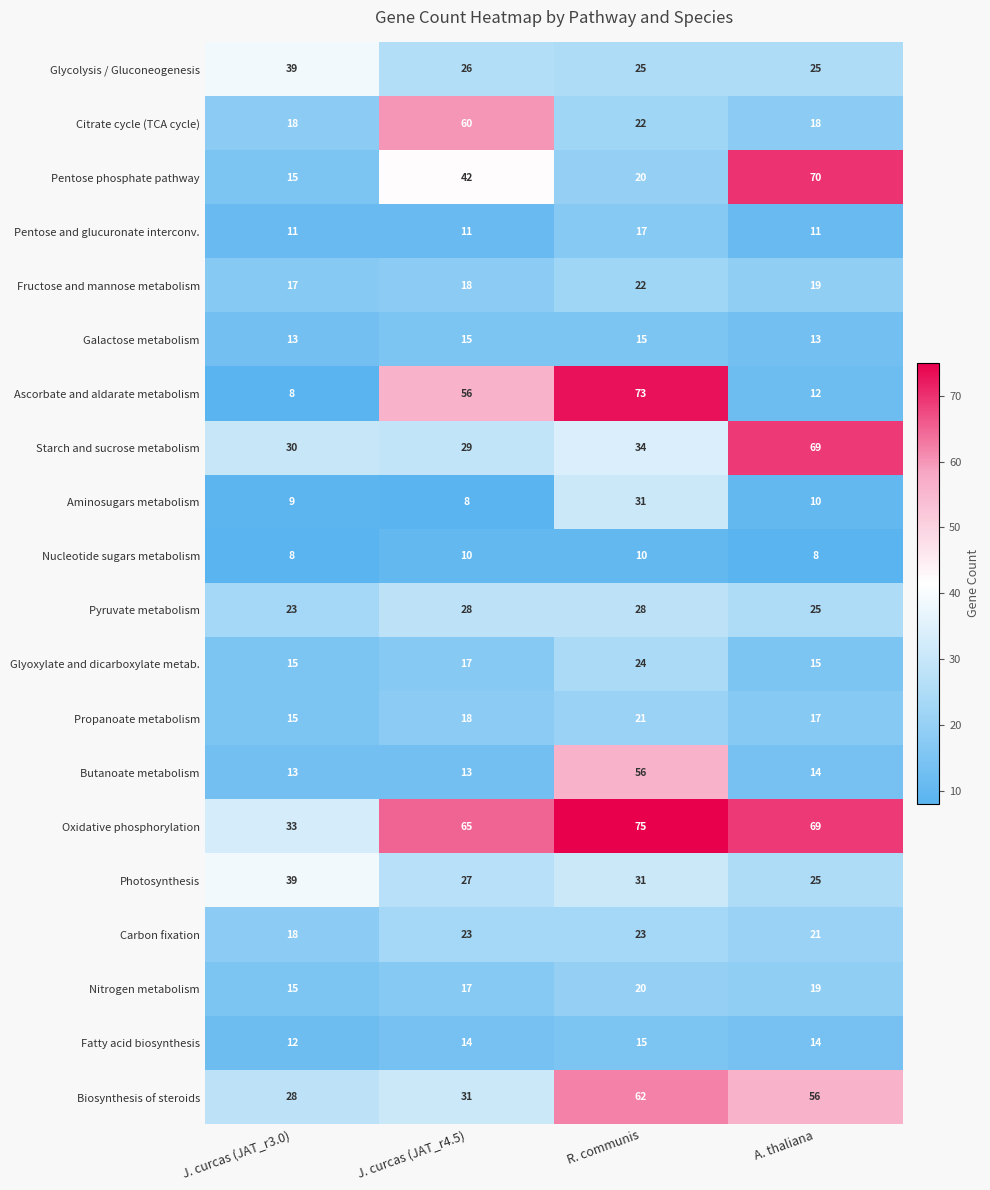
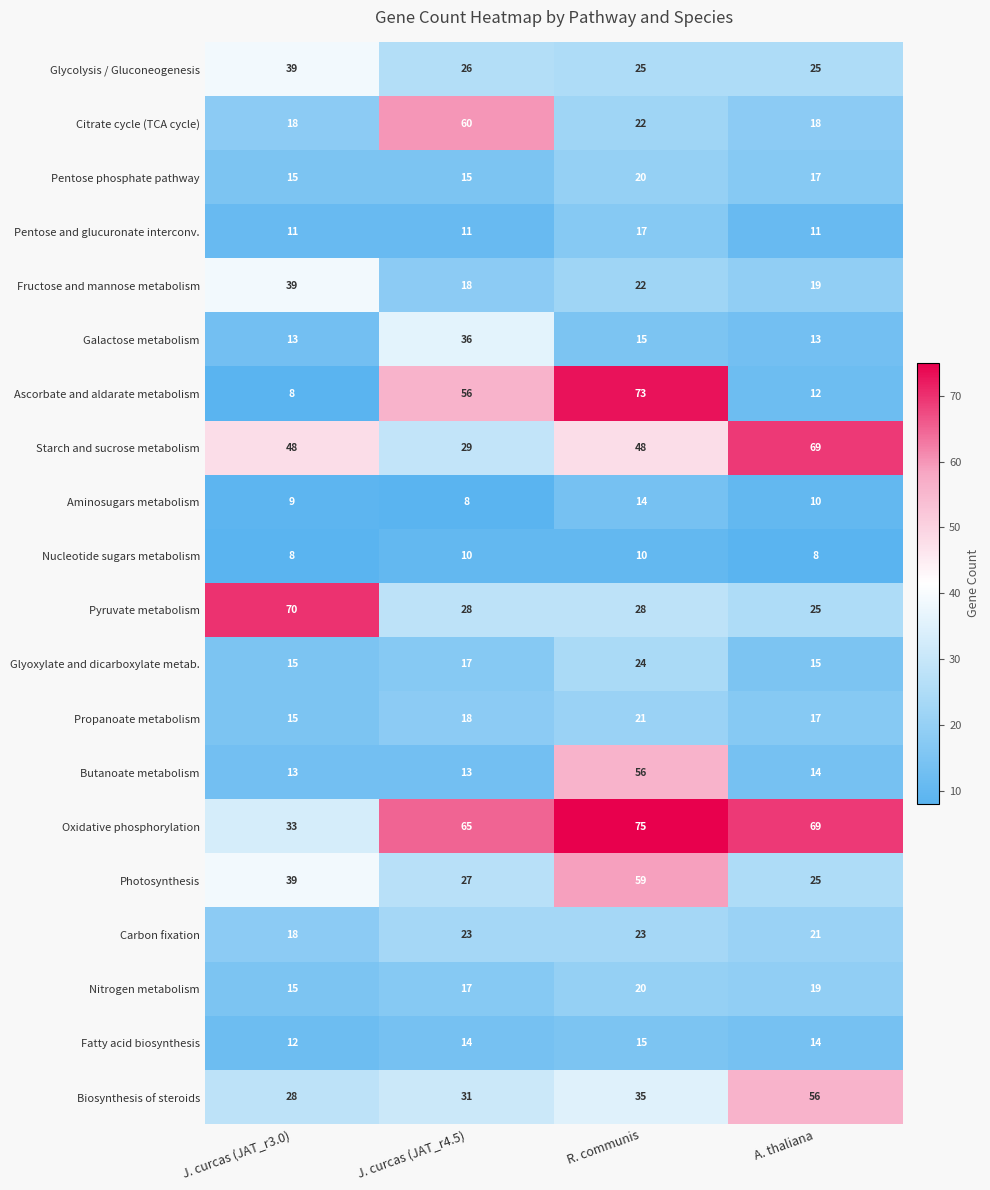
  {
    "Glycolysis / Gluconeogenesis": {
      "J. curcas (JAT_r3.0)": 39,
      "J. curcas (JAT_r4.5)": 26,
      "R. communis": 25,
      "A. thaliana": 25
    },
    "Citrate cycle (TCA cycle)": {
      "J. curcas (JAT_r3.0)": 18,
      "J. curcas (JAT_r4.5)": 60,
      "R. communis": 22,
      "A. thaliana": 18
    },
    "Pentose phosphate pathway": {
      "J. curcas (JAT_r3.0)": 15,
-     "J. curcas (JAT_r4.5)": 42,
+     "J. curcas (JAT_r4.5)": 15,
      "R. communis": 20,
-     "A. thaliana": 70
+     "A. thaliana": 17
    },
    "Pentose and glucuronate interconv.": {
      "J. curcas (JAT_r3.0)": 11,
      "J. curcas (JAT_r4.5)": 11,
      "R. communis": 17,
      "A. thaliana": 11
    },
    "Fructose and mannose metabolism": {
-     "J. curcas (JAT_r3.0)": 17,
+     "J. curcas (JAT_r3.0)": 39,
      "J. curcas (JAT_r4.5)": 18,
      "R. communis": 22,
      "A. thaliana": 19
    },
    "Galactose metabolism": {
      "J. curcas (JAT_r3.0)": 13,
-     "J. curcas (JAT_r4.5)": 15,
+     "J. curcas (JAT_r4.5)": 36,
      "R. communis": 15,
      "A. thaliana": 13
    },
    "Ascorbate and aldarate metabolism": {
      "J. curcas (JAT_r3.0)": 8,
      "J. curcas (JAT_r4.5)": 56,
      "R. communis": 73,
      "A. thaliana": 12
    },
    "Starch and sucrose metabolism": {
-     "J. curcas (JAT_r3.0)": 30,
+     "J. curcas (JAT_r3.0)": 48,
      "J. curcas (JAT_r4.5)": 29,
-     "R. communis": 34,
+     "R. communis": 48,
      "A. thaliana": 69
    },
    "Aminosugars metabolism": {
      "J. curcas (JAT_r3.0)": 9,
      "J. curcas (JAT_r4.5)": 8,
-     "R. communis": 31,
+     "R. communis": 14,
      "A. thaliana": 10
    },
    "Nucleotide sugars metabolism": {
      "J. curcas (JAT_r3.0)": 8,
      "J. curcas (JAT_r4.5)": 10,
      "R. communis": 10,
      "A. thaliana": 8
    },
    "Pyruvate metabolism": {
-     "J. curcas (JAT_r3.0)": 23,
+     "J. curcas (JAT_r3.0)": 70,
      "J. curcas (JAT_r4.5)": 28,
      "R. communis": 28,
      "A. thaliana": 25
    },
    "Glyoxylate and dicarboxylate metab.": {
      "J. curcas (JAT_r3.0)": 15,
      "J. curcas (JAT_r4.5)": 17,
      "R. communis": 24,
      "A. thaliana": 15
    },
    "Propanoate metabolism": {
      "J. curcas (JAT_r3.0)": 15,
      "J. curcas (JAT_r4.5)": 18,
      "R. communis": 21,
      "A. thaliana": 17
    },
    "Butanoate metabolism": {
      "J. curcas (JAT_r3.0)": 13,
      "J. curcas (JAT_r4.5)": 13,
      "R. communis": 56,
      "A. thaliana": 14
    },
    "Oxidative phosphorylation": {
      "J. curcas (JAT_r3.0)": 33,
      "J. curcas (JAT_r4.5)": 65,
      "R. communis": 75,
      "A. thaliana": 69
    },
    "Photosynthesis": {
      "J. curcas (JAT_r3.0)": 39,
      "J. curcas (JAT_r4.5)": 27,
-     "R. communis": 31,
+     "R. communis": 59,
      "A. thaliana": 25
    },
    "Carbon fixation": {
      "J. curcas (JAT_r3.0)": 18,
      "J. curcas (JAT_r4.5)": 23,
      "R. communis": 23,
      "A. thaliana": 21
    },
    "Nitrogen metabolism": {
      "J. curcas (JAT_r3.0)": 15,
      "J. curcas (JAT_r4.5)": 17,
      "R. communis": 20,
      "A. thaliana": 19
    },
    "Fatty acid biosynthesis": {
      "J. curcas (JAT_r3.0)": 12,
      "J. curcas (JAT_r4.5)": 14,
      "R. communis": 15,
      "A. thaliana": 14
    },
    "Biosynthesis of steroids": {
      "J. curcas (JAT_r3.0)": 28,
      "J. curcas (JAT_r4.5)": 31,
-     "R. communis": 62,
+     "R. communis": 35,
      "A. thaliana": 56
    }
  }
